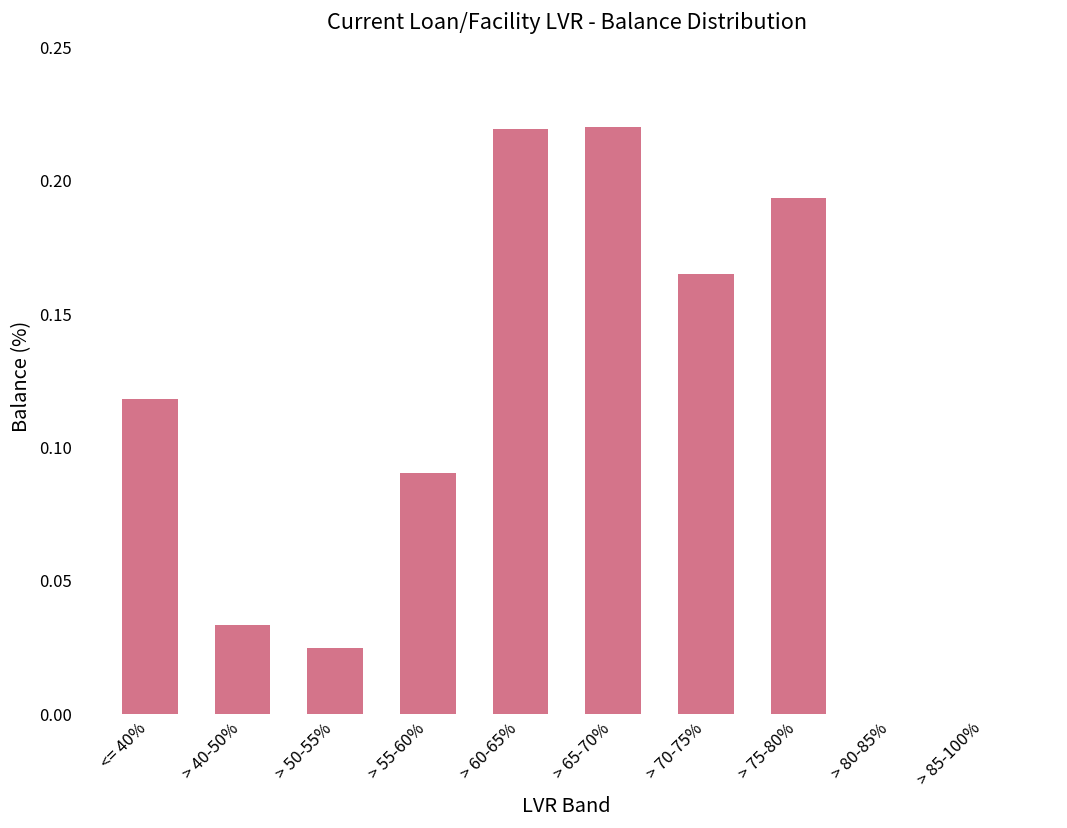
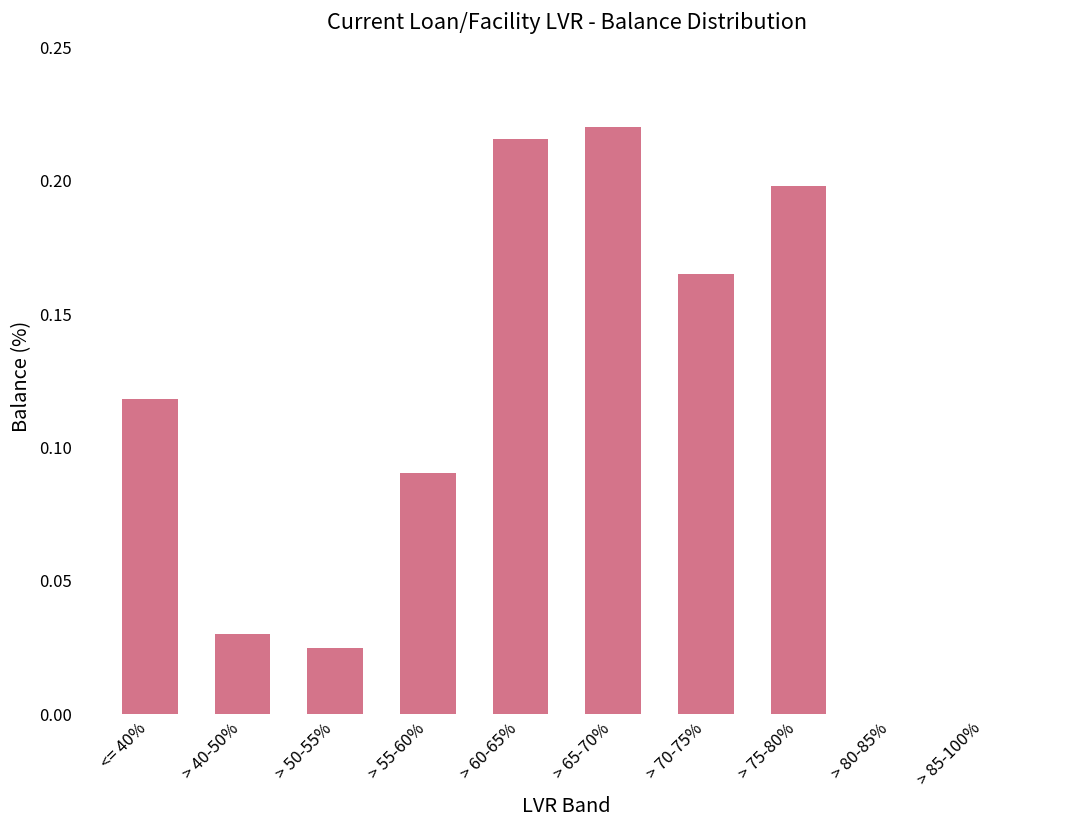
  {
    "<= 40%": 0.118,
-   "> 40-50%": 0.034,
+   "> 40-50%": 0.030,
    "> 50-55%": 0.025,
    "> 55-60%": 0.091,
-   "> 60-65%": 0.220,
+   "> 60-65%": 0.216,
    "> 65-70%": 0.220,
    "> 70-75%": 0.165,
-   "> 75-80%": 0.194,
+   "> 75-80%": 0.198,
    "> 80-85%": 0.000,
    "> 85-100%": 0.000
  }
